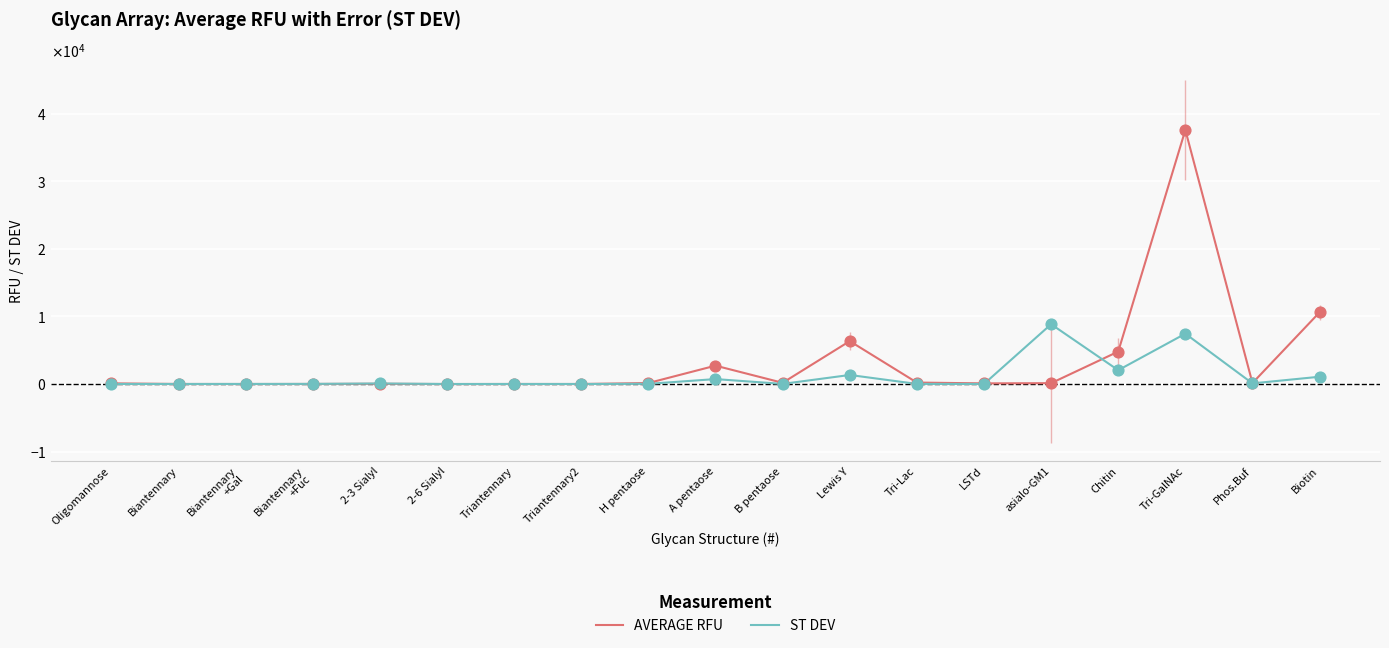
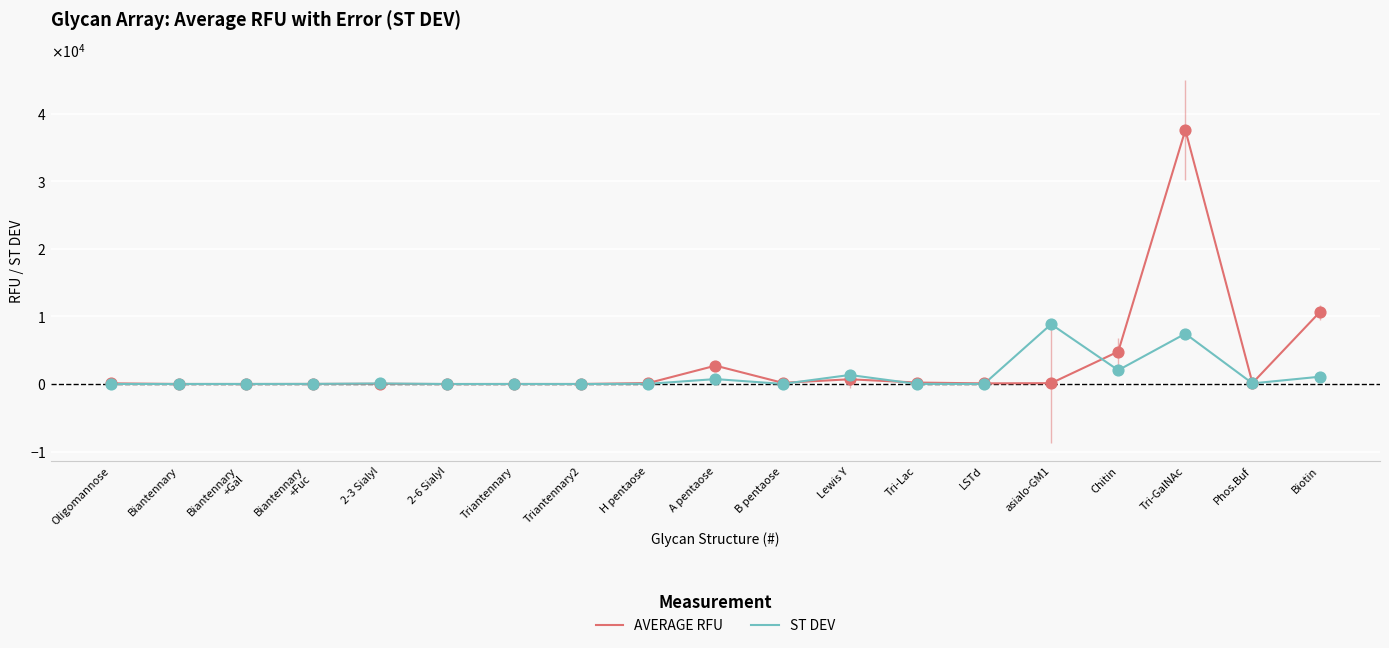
  {
    "AVERAGE RFU": {
      "A pentaose": 3000,
-     "Lewis Y": 6000,
+     "Lewis Y": 1000,
      "asialo-GM1": 0,
      "Chitin": 5000,
      "Tri-GalNAc": 38000,
      "Biotin": 11000
    },
    "ST DEV": {
      "A pentaose": 1000,
      "Lewis Y": 1000,
      "asialo-GM1": 9000,
      "Chitin": 2000,
      "Tri-GalNAc": 7000,
      "Biotin": 1000
    }
  }
